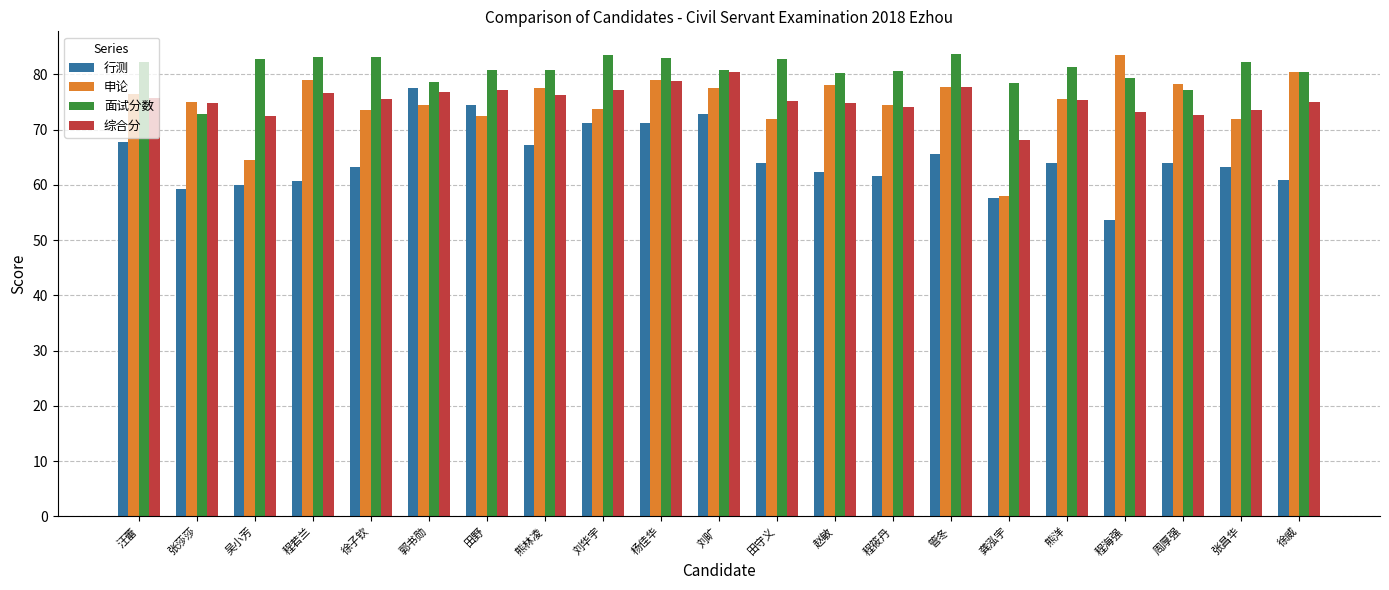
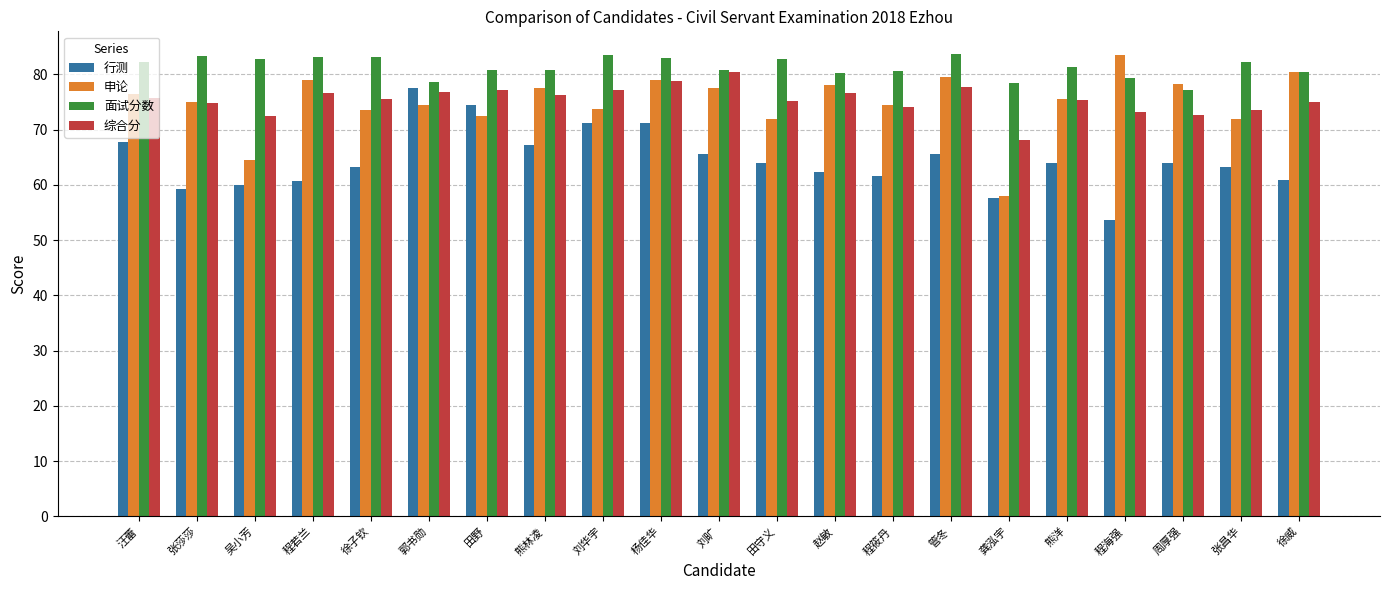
  {
    "行测": {
      "汪蕾": 68,
      "张莎莎": 59,
      "吴小芳": 60,
      "程若兰": 61,
      "徐子钦": 63,
      "郭书勋": 78,
      "田野": 74,
      "熊林凌": 67,
      "刘华宇": 71,
      "杨佳华": 71,
-     "刘旷": 73,
+     "刘旷": 66,
      "田守义": 64,
      "赵敏": 62,
      "程筱丹": 62,
      "管冬": 66,
      "龚泓宇": 58,
      "熊洋": 64,
      "程海强": 54,
      "周厚强": 64,
      "张昌华": 63,
      "徐威": 61
    },
    "申论": {
      "张莎莎": 75,
      "吴小芳": 65,
      "程若兰": 79,
      "徐子钦": 74,
      "郭书勋": 75,
      "田野": 73,
      "熊林凌": 78,
      "刘华宇": 74,
      "杨佳华": 79,
      "刘旷": 78,
      "田守义": 72,
      "赵敏": 78,
      "程筱丹": 75,
-     "管冬": 78,
+     "管冬": 80,
      "龚泓宇": 58,
      "熊洋": 76,
      "程海强": 84,
      "周厚强": 78,
      "张昌华": 72,
      "徐威": 81
    },
    "面试分数": {
-     "张莎莎": 73,
+     "张莎莎": 83,
      "吴小芳": 83,
      "程若兰": 83,
      "徐子钦": 83,
      "郭书勋": 79,
      "田野": 81,
      "熊林凌": 81,
      "刘华宇": 84,
      "杨佳华": 83,
      "刘旷": 81,
      "田守义": 83,
      "赵敏": 80,
      "程筱丹": 81,
      "管冬": 84,
      "龚泓宇": 78,
      "熊洋": 81,
      "程海强": 79,
      "周厚强": 77,
      "张昌华": 82,
      "徐威": 80
    },
    "综合分": {
      "张莎莎": 75,
      "吴小芳": 72,
      "程若兰": 77,
      "徐子钦": 76,
      "郭书勋": 77,
      "田野": 77,
      "熊林凌": 76,
      "刘华宇": 77,
      "杨佳华": 79,
      "刘旷": 80,
      "田守义": 75,
-     "赵敏": 75,
+     "赵敏": 77,
      "程筱丹": 74,
      "管冬": 78,
      "龚泓宇": 68,
      "熊洋": 75,
      "程海强": 73,
      "周厚强": 73,
      "张昌华": 74,
      "徐威": 75
    }
  }
